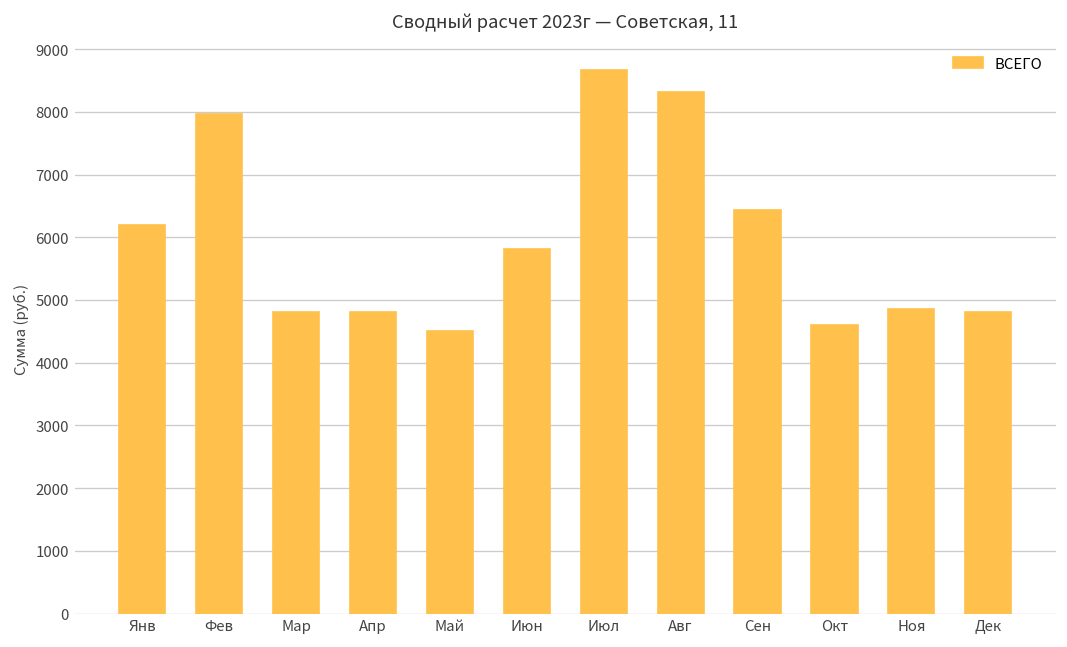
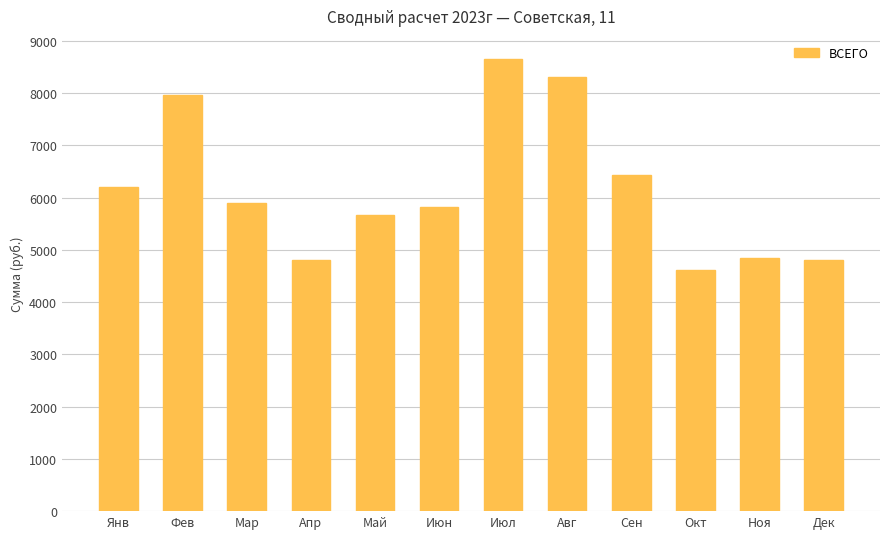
  {
    "Янв": 6200,
    "Фев": 8000,
-   "Мар": 4800,
+   "Мар": 5900,
    "Апр": 4800,
-   "Май": 4500,
+   "Май": 5700,
    "Июн": 5800,
    "Июл": 8700,
    "Авг": 8300,
    "Сен": 6400,
    "Окт": 4600,
    "Ноя": 4900,
    "Дек": 4800
  }
